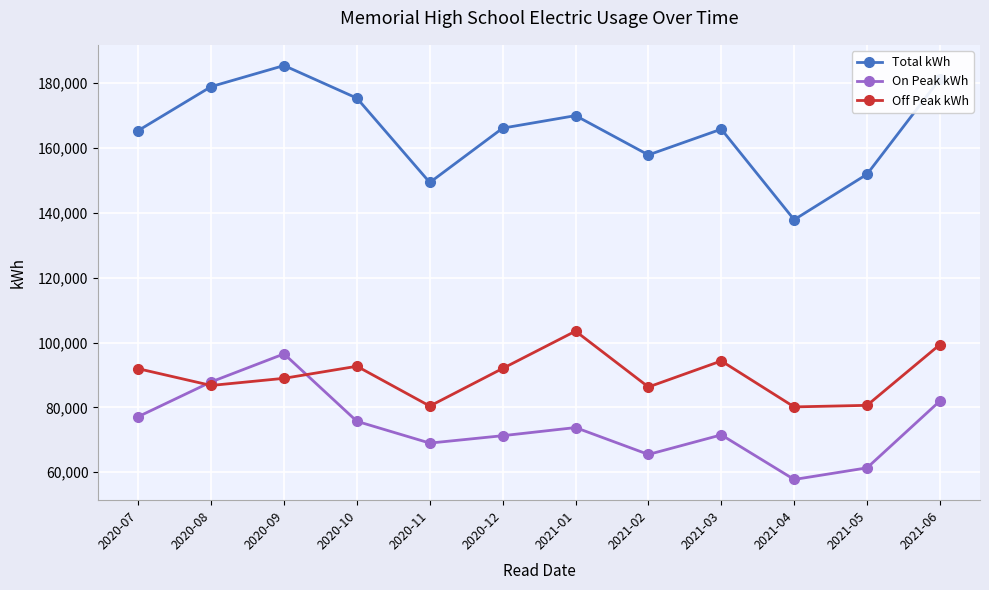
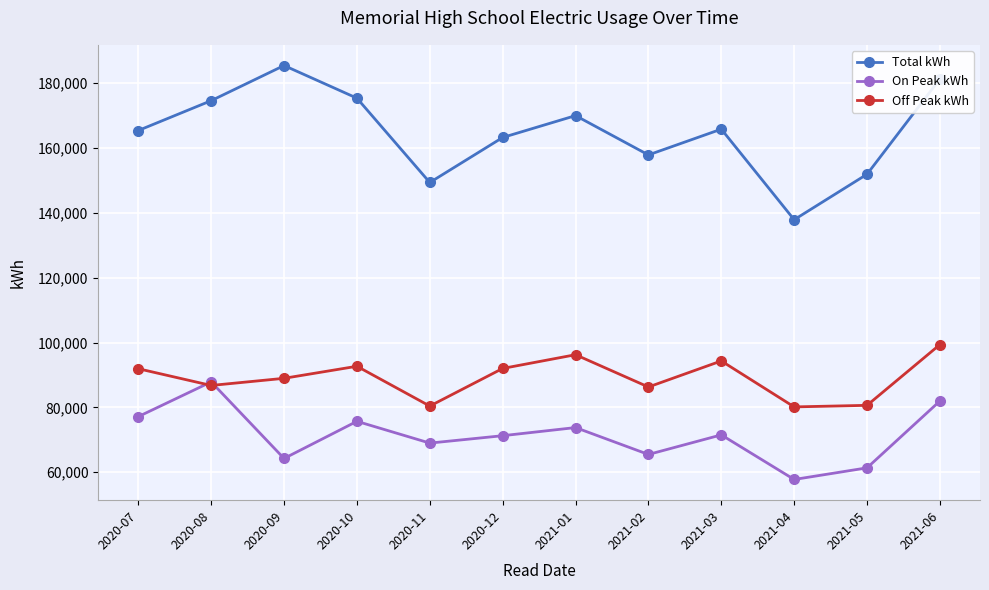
  {
    "Total kWh": {
      "2020-07": "165,000",
-     "2020-08": "179,000",
+     "2020-08": "175,000",
      "2020-09": "185,000",
      "2020-10": "175,000",
      "2020-11": "149,000",
-     "2020-12": "166,000",
+     "2020-12": "163,000",
      "2021-01": "170,000",
      "2021-02": "158,000",
      "2021-03": "166,000",
      "2021-04": "138,000",
      "2021-05": "152,000"
    },
    "On Peak kWh": {
      "2020-07": "77,000",
      "2020-08": "88,000",
-     "2020-09": "96,000",
+     "2020-09": "64,000",
      "2020-10": "76,000",
      "2020-11": "69,000",
      "2020-12": "71,000",
      "2021-01": "74,000",
      "2021-02": "65,000",
      "2021-03": "72,000",
      "2021-04": "58,000",
      "2021-05": "61,000",
      "2021-06": "82,000"
    },
    "Off Peak kWh": {
      "2020-07": "92,000",
      "2020-08": "87,000",
      "2020-09": "89,000",
      "2020-10": "93,000",
      "2020-11": "80,000",
      "2020-12": "92,000",
-     "2021-01": "104,000",
+     "2021-01": "96,000",
      "2021-02": "86,000",
      "2021-03": "94,000",
      "2021-04": "80,000",
      "2021-05": "81,000",
      "2021-06": "99,000"
    }
  }
